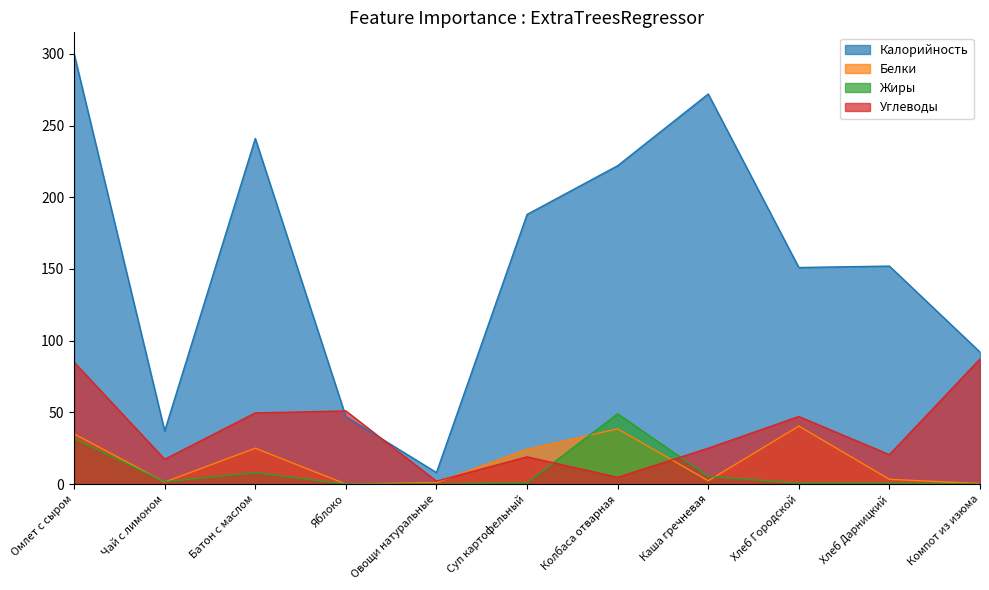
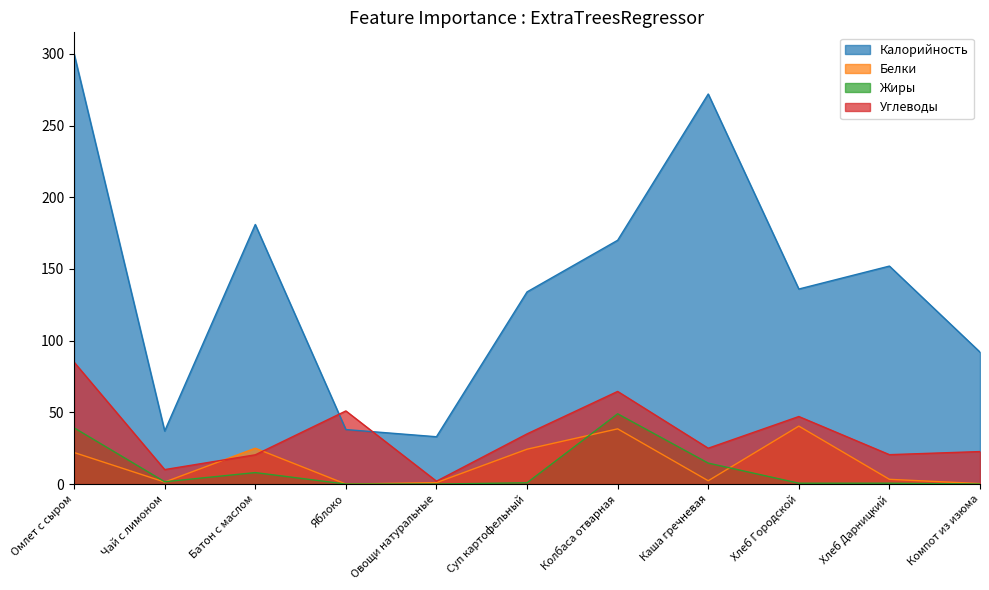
  {
    "Калорийность": {
      "Омлет с сыром": 300,
      "Чай с лимоном": 37,
-     "Батон с маслом": 241,
-     "Яблоко": 47,
-     "Овощи натуральные": 8,
-     "Суп картофельный": 188,
-     "Колбаса отварная": 222,
+     "Батон с маслом": 181,
+     "Яблоко": 38,
+     "Овощи натуральные": 33,
+     "Суп картофельный": 134,
+     "Колбаса отварная": 170,
      "Каша гречневая": 272,
-     "Хлеб Городской": 151,
+     "Хлеб Городской": 136,
      "Хлеб Дарницкий": 152,
      "Компот из изюма": 92
    },
    "Белки": {
-     "Омлет с сыром": 35,
+     "Омлет с сыром": 22,
      "Батон с маслом": 25,
      "Суп картофельный": 24,
      "Колбаса отварная": 39,
      "Каша гречневая": 2,
      "Хлеб Городской": 40,
      "Хлеб Дарницкий": 3
    },
    "Жиры": {
-     "Омлет с сыром": 32,
+     "Омлет с сыром": 39,
      "Батон с маслом": 8,
      "Суп картофельный": 1,
      "Колбаса отварная": 49,
-     "Каша гречневая": 5,
+     "Каша гречневая": 15,
      "Хлеб Городской": 1,
      "Хлеб Дарницкий": 1
    },
    "Углеводы": {
      "Омлет с сыром": 85,
-     "Чай с лимоном": 17,
-     "Батон с маслом": 50,
+     "Чай с лимоном": 10,
+     "Батон с маслом": 20,
      "Яблоко": 51,
-     "Суп картофельный": 19,
-     "Колбаса отварная": 5,
+     "Суп картофельный": 35,
+     "Колбаса отварная": 65,
      "Каша гречневая": 25,
      "Хлеб Городской": 47,
      "Хлеб Дарницкий": 21,
-     "Компот из изюма": 87
+     "Компот из изюма": 23
    }
  }
